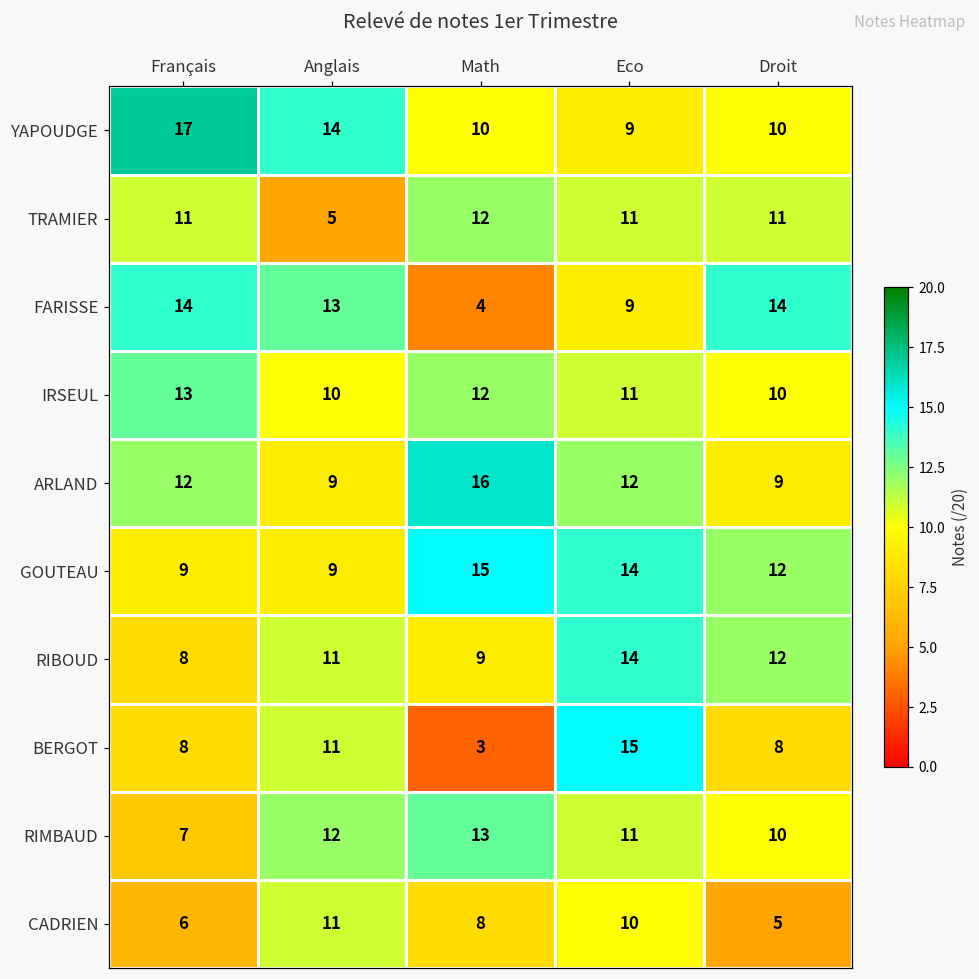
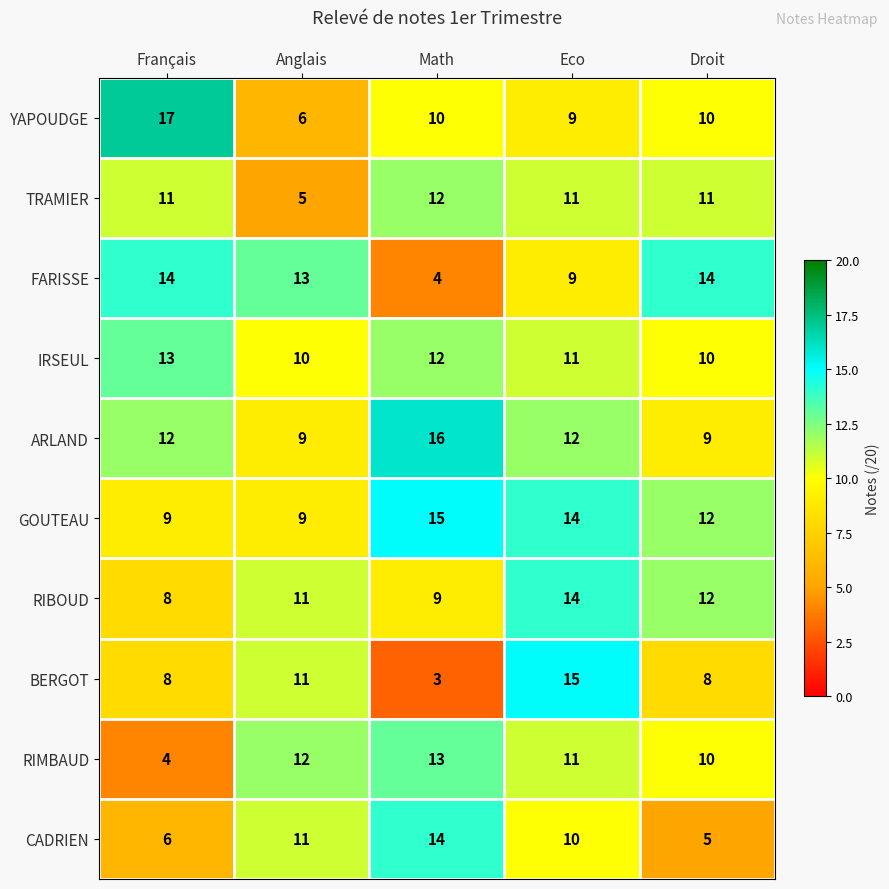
  {
    "YAPOUDGE": {
      "Français": 17,
-     "Anglais": 14,
+     "Anglais": 6,
      "Math": 10,
      "Eco": 9,
      "Droit": 10
    },
    "TRAMIER": {
      "Français": 11,
      "Anglais": 5,
      "Math": 12,
      "Eco": 11,
      "Droit": 11
    },
    "FARISSE": {
      "Français": 14,
      "Anglais": 13,
      "Math": 4,
      "Eco": 9,
      "Droit": 14
    },
    "IRSEUL": {
      "Français": 13,
      "Anglais": 10,
      "Math": 12,
      "Eco": 11,
      "Droit": 10
    },
    "ARLAND": {
      "Français": 12,
      "Anglais": 9,
      "Math": 16,
      "Eco": 12,
      "Droit": 9
    },
    "GOUTEAU": {
      "Français": 9,
      "Anglais": 9,
      "Math": 15,
      "Eco": 14,
      "Droit": 12
    },
    "RIBOUD": {
      "Français": 8,
      "Anglais": 11,
      "Math": 9,
      "Eco": 14,
      "Droit": 12
    },
    "BERGOT": {
      "Français": 8,
      "Anglais": 11,
      "Math": 3,
      "Eco": 15,
      "Droit": 8
    },
    "RIMBAUD": {
-     "Français": 7,
+     "Français": 4,
      "Anglais": 12,
      "Math": 13,
      "Eco": 11,
      "Droit": 10
    },
    "CADRIEN": {
      "Français": 6,
      "Anglais": 11,
-     "Math": 8,
+     "Math": 14,
      "Eco": 10,
      "Droit": 5
    }
  }
